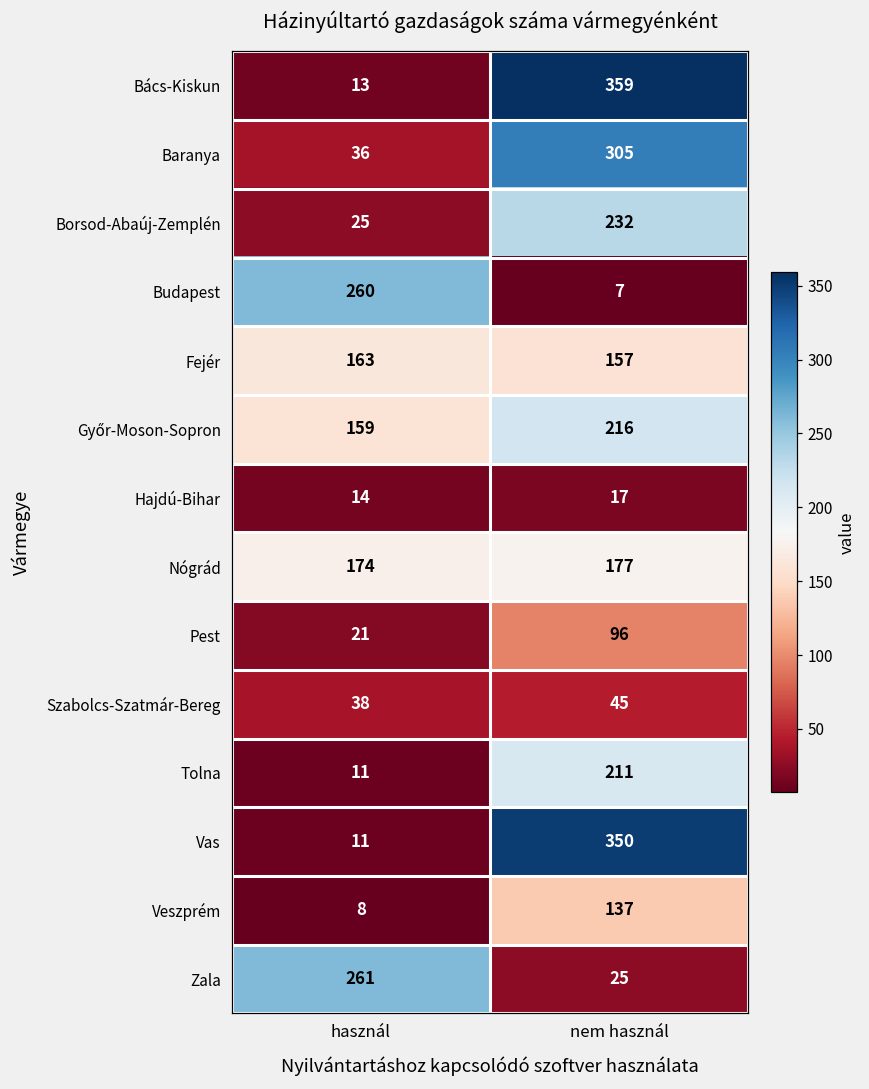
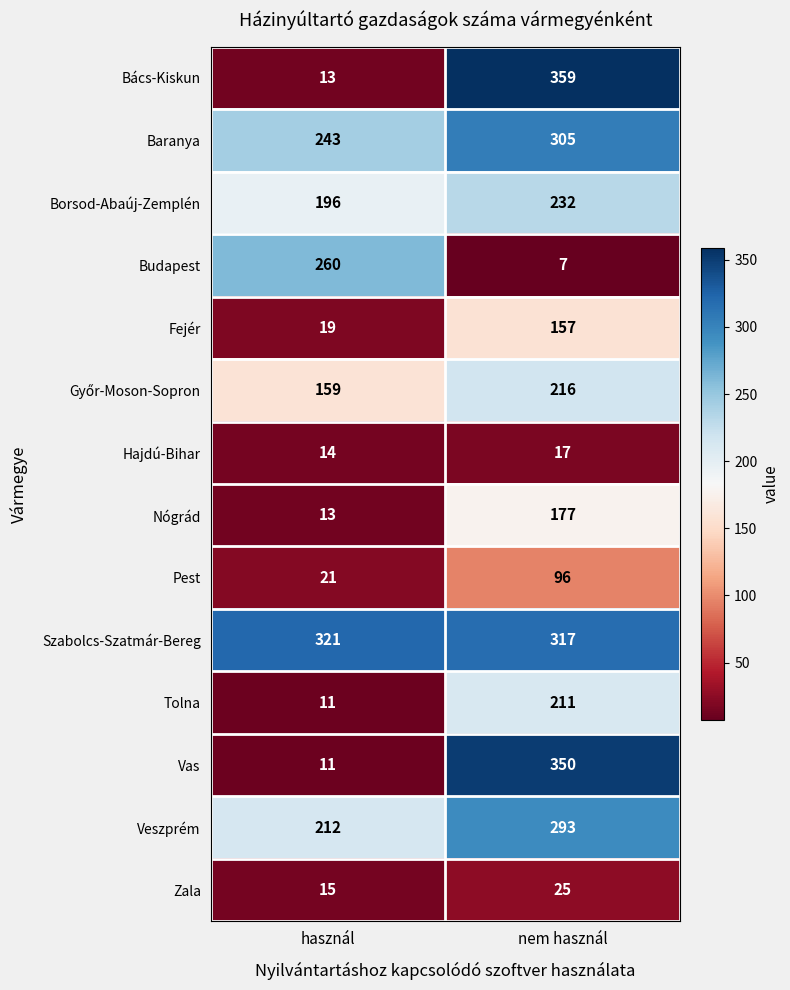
  {
    "Bács-Kiskun": {
      "használ": 13,
      "nem használ": 359
    },
    "Baranya": {
-     "használ": 36,
+     "használ": 243,
      "nem használ": 305
    },
    "Borsod-Abaúj-Zemplén": {
-     "használ": 25,
+     "használ": 196,
      "nem használ": 232
    },
    "Budapest": {
      "használ": 260,
      "nem használ": 7
    },
    "Fejér": {
-     "használ": 163,
+     "használ": 19,
      "nem használ": 157
    },
    "Győr-Moson-Sopron": {
      "használ": 159,
      "nem használ": 216
    },
    "Hajdú-Bihar": {
      "használ": 14,
      "nem használ": 17
    },
    "Nógrád": {
-     "használ": 174,
+     "használ": 13,
      "nem használ": 177
    },
    "Pest": {
      "használ": 21,
      "nem használ": 96
    },
    "Szabolcs-Szatmár-Bereg": {
-     "használ": 38,
-     "nem használ": 45
+     "használ": 321,
+     "nem használ": 317
    },
    "Tolna": {
      "használ": 11,
      "nem használ": 211
    },
    "Vas": {
      "használ": 11,
      "nem használ": 350
    },
    "Veszprém": {
-     "használ": 8,
-     "nem használ": 137
+     "használ": 212,
+     "nem használ": 293
    },
    "Zala": {
-     "használ": 261,
+     "használ": 15,
      "nem használ": 25
    }
  }
